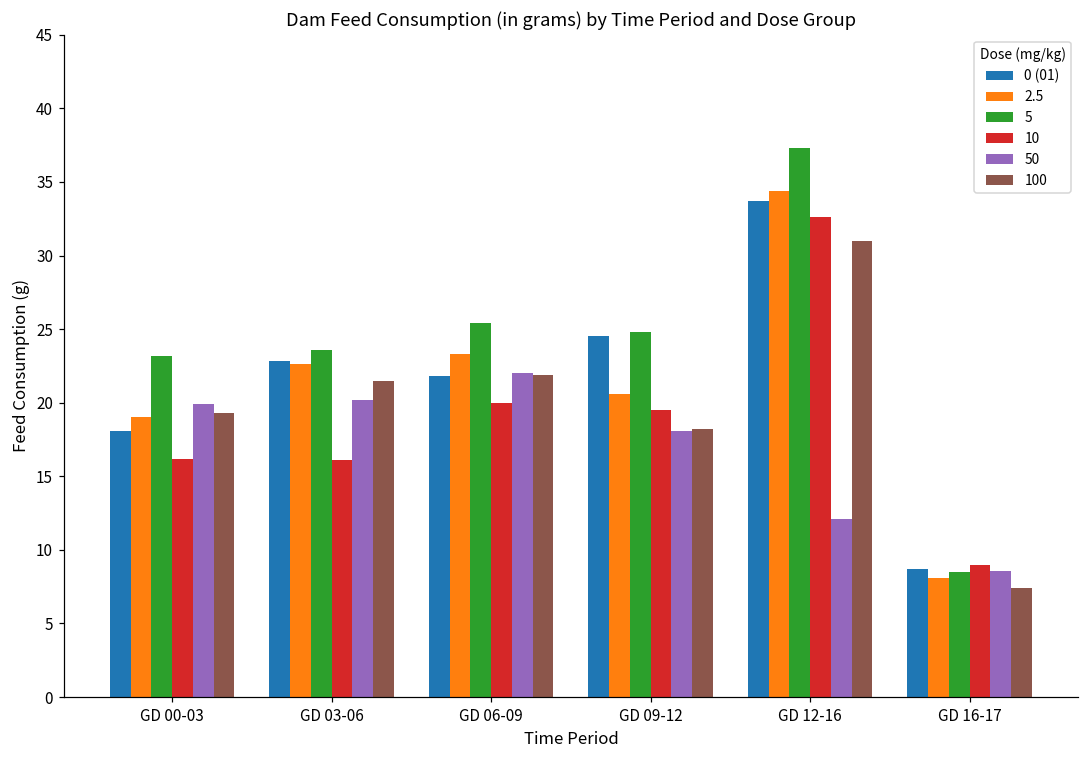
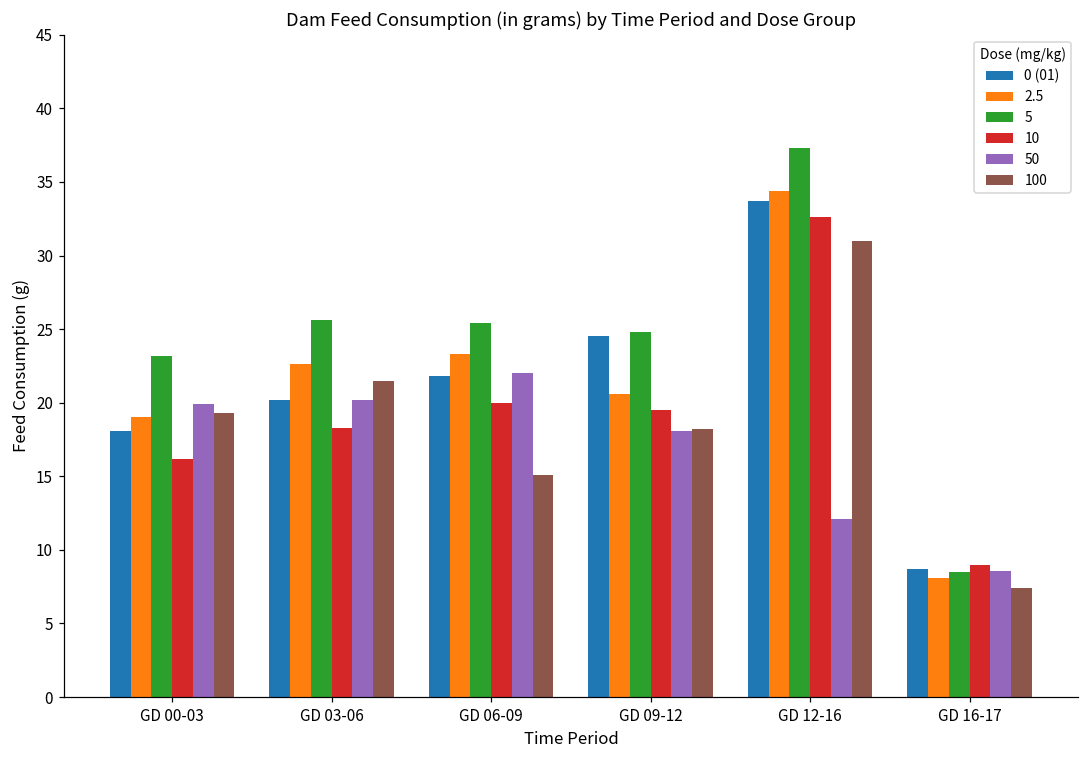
  {
    "0 (01)": {
      "GD 00-03": 18.1,
-     "GD 03-06": 22.8,
+     "GD 03-06": 20.2,
      "GD 06-09": 21.8,
      "GD 09-12": 24.5,
      "GD 12-16": 33.7,
      "GD 16-17": 8.7
    },
    "2.5": {
      "GD 00-03": 19.0,
      "GD 03-06": 22.6,
      "GD 06-09": 23.3,
      "GD 09-12": 20.6,
      "GD 12-16": 34.4,
      "GD 16-17": 8.1
    },
    "5": {
      "GD 00-03": 23.2,
-     "GD 03-06": 23.6,
+     "GD 03-06": 25.6,
      "GD 06-09": 25.4,
      "GD 09-12": 24.8,
      "GD 12-16": 37.3,
      "GD 16-17": 8.5
    },
    "10": {
      "GD 00-03": 16.2,
-     "GD 03-06": 16.1,
+     "GD 03-06": 18.3,
      "GD 06-09": 20.0,
      "GD 09-12": 19.5,
      "GD 12-16": 32.6,
      "GD 16-17": 9.0
    },
    "50": {
      "GD 00-03": 19.9,
      "GD 03-06": 20.2,
      "GD 06-09": 22.0,
      "GD 09-12": 18.1,
      "GD 12-16": 12.1,
      "GD 16-17": 8.6
    },
    "100": {
      "GD 00-03": 19.3,
      "GD 03-06": 21.5,
-     "GD 06-09": 21.9,
+     "GD 06-09": 15.1,
      "GD 09-12": 18.2,
      "GD 12-16": 31.0,
      "GD 16-17": 7.4
    }
  }
